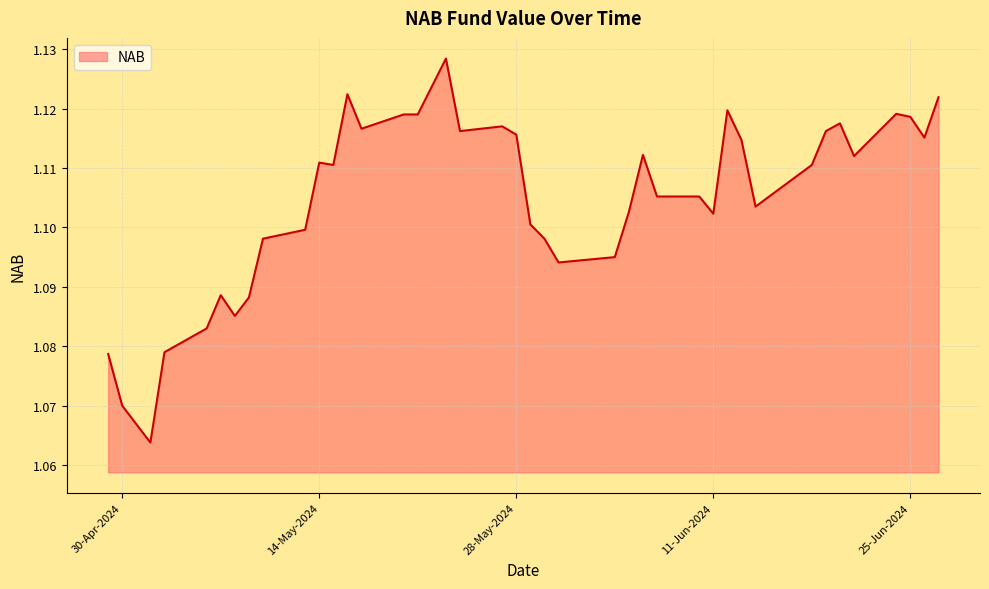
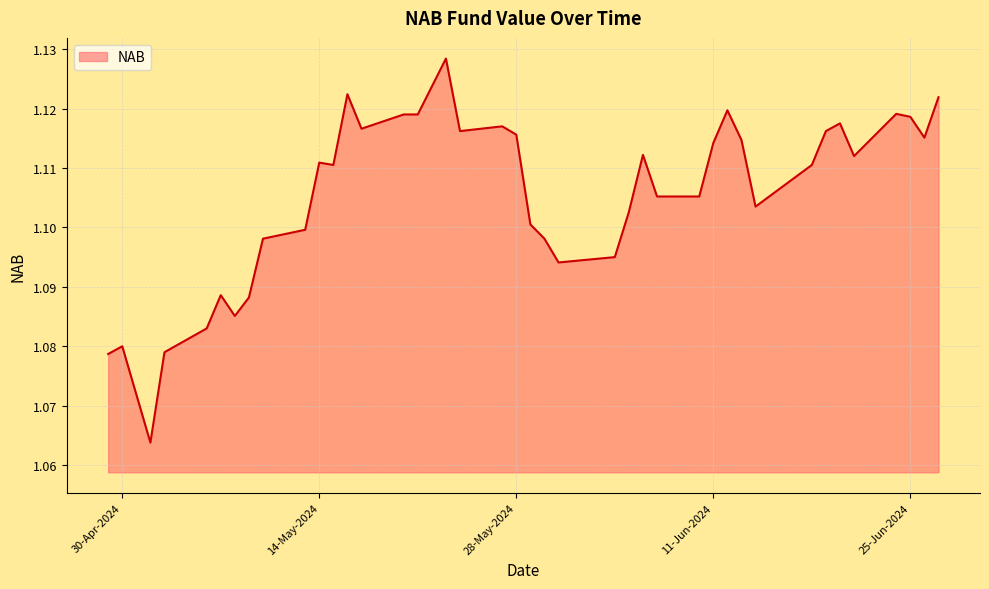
  {
-   "30-Apr-2024": 1.07,
+   "30-Apr-2024": 1.08,
    "14-May-2024": 1.111,
    "28-May-2024": 1.116,
-   "11-Jun-2024": 1.102,
+   "11-Jun-2024": 1.114,
    "25-Jun-2024": 1.119
  }
